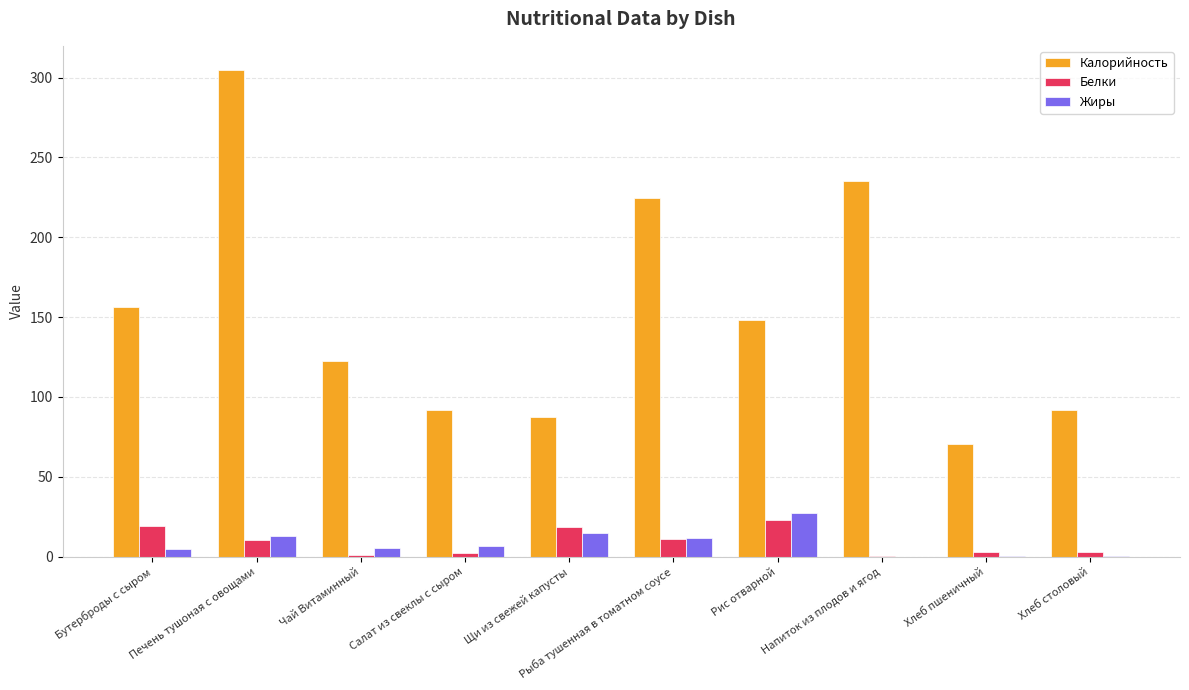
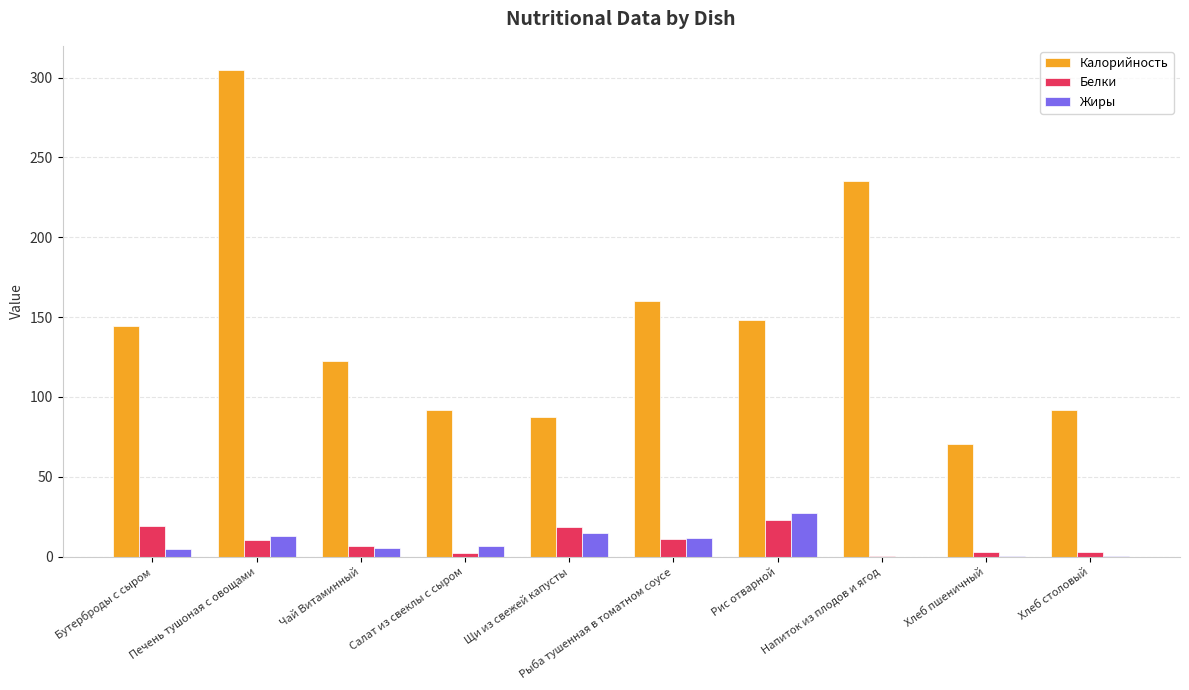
  {
    "Калорийность": {
-     "Бутерброды с сыром": 157,
+     "Бутерброды с сыром": 145,
      "Печень тушоная с овощами": 305,
      "Чай Витаминный": 123,
      "Салат из свеклы с сыром": 92,
      "Щи из свежей капусты": 88,
-     "Рыба тушенная в томатном соусе": 225,
+     "Рыба тушенная в томатном соусе": 160,
      "Рис отварной": 148,
      "Напиток из плодов и ягод": 236,
      "Хлеб пшеничный": 71,
      "Хлеб столовый": 92
    },
    "Белки": {
      "Бутерброды с сыром": 19,
      "Печень тушоная с овощами": 10,
-     "Чай Витаминный": 1,
+     "Чай Витаминный": 7,
      "Салат из свеклы с сыром": 2,
      "Щи из свежей капусты": 19,
      "Рыба тушенная в томатном соусе": 11,
      "Рис отварной": 23,
      "Хлеб пшеничный": 3,
      "Хлеб столовый": 3
    },
    "Жиры": {
      "Бутерброды с сыром": 5,
      "Печень тушоная с овощами": 13,
      "Чай Витаминный": 6,
      "Салат из свеклы с сыром": 6,
      "Щи из свежей капусты": 15,
      "Рыба тушенная в томатном соусе": 12,
      "Рис отварной": 27
    }
  }
